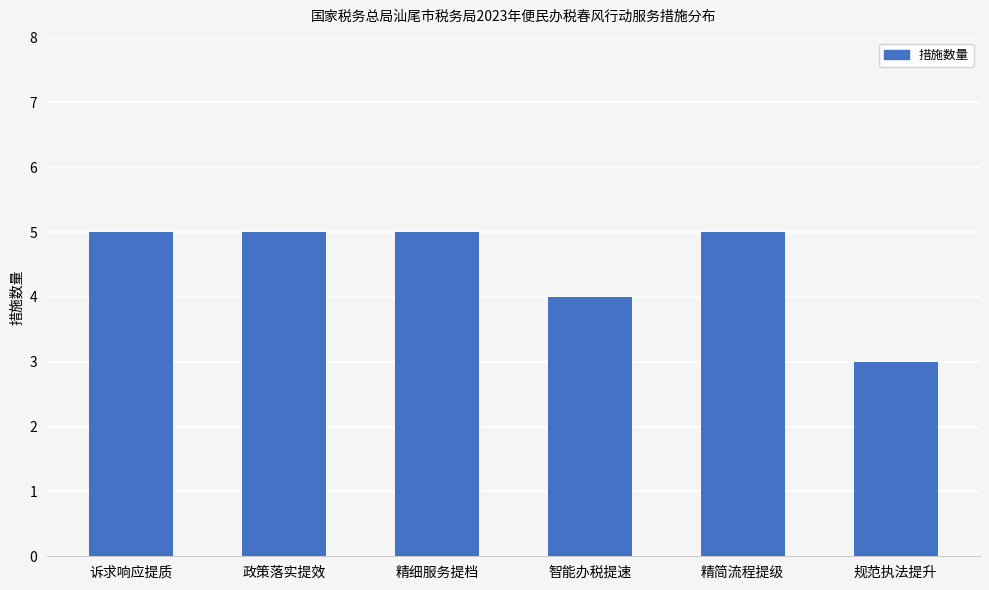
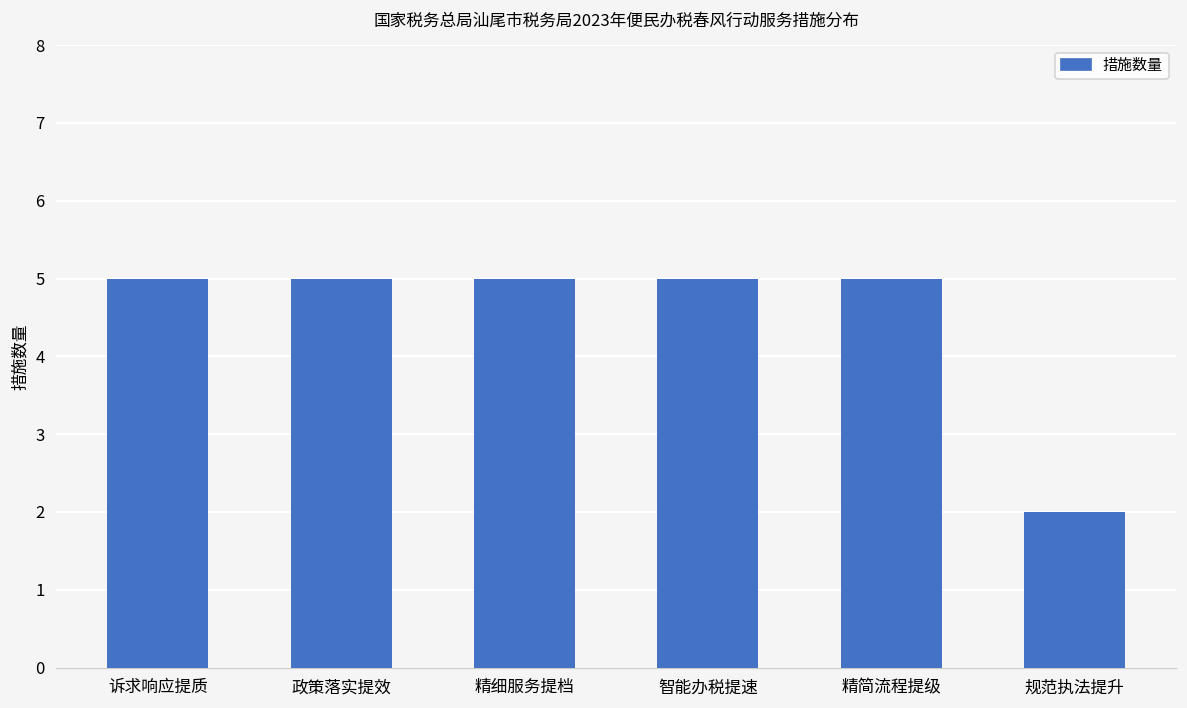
  {
    "诉求响应提质": 5,
    "政策落实提效": 5,
    "精细服务提档": 5,
-   "智能办税提速": 4,
+   "智能办税提速": 5,
    "精简流程提级": 5,
-   "规范执法提升": 3
+   "规范执法提升": 2
  }
